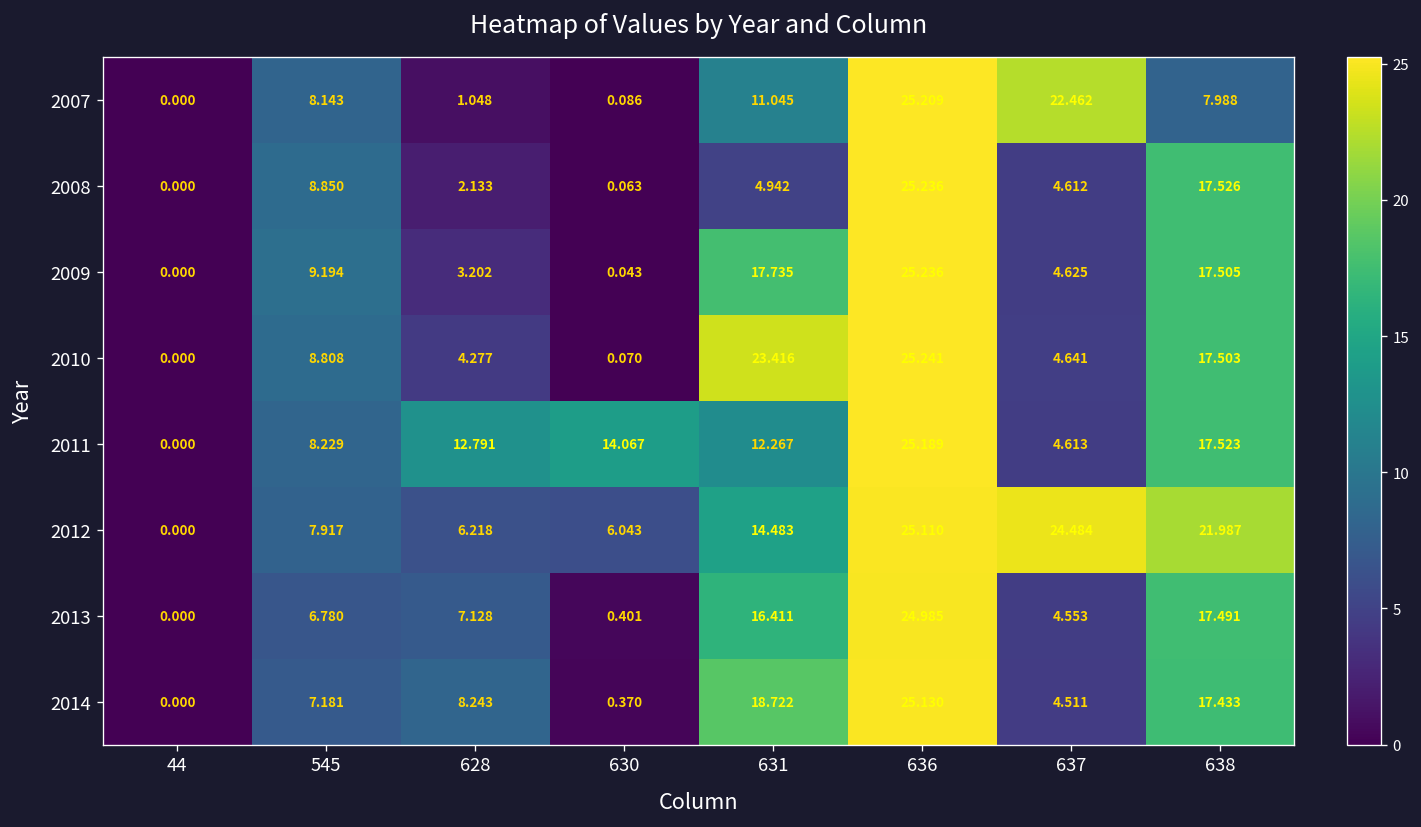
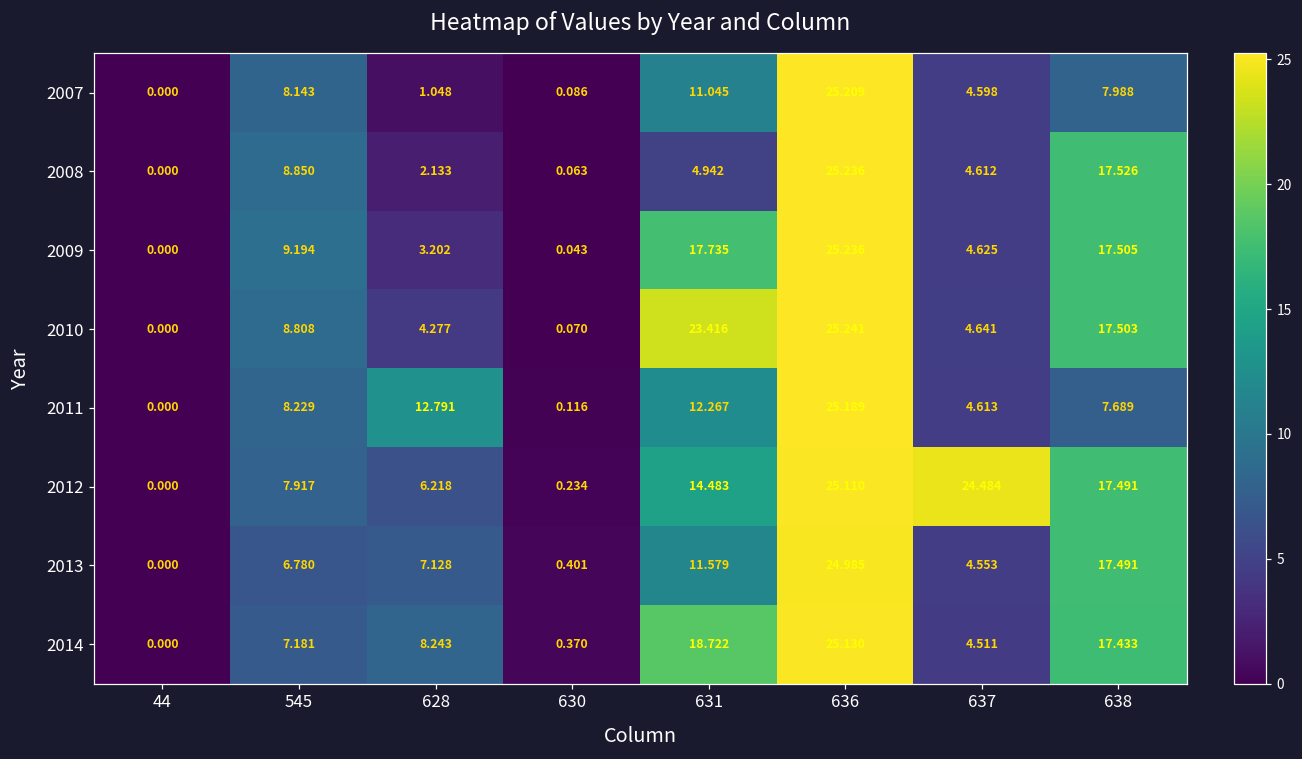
  {
    "2007": {
      "44": 0.000,
      "545": 8.143,
      "628": 1.048,
      "630": 0.086,
      "631": 11.045,
-     "637": 22.462,
+     "637": 4.598,
      "638": 7.988
    },
    "2008": {
      "44": 0.000,
      "545": 8.850,
      "628": 2.133,
      "630": 0.063,
      "631": 4.942,
      "637": 4.612,
      "638": 17.526
    },
    "2009": {
      "44": 0.000,
      "545": 9.194,
      "628": 3.202,
      "630": 0.043,
      "631": 17.735,
      "637": 4.625,
      "638": 17.505
    },
    "2010": {
      "44": 0.000,
      "545": 8.808,
      "628": 4.277,
      "630": 0.070,
      "631": 23.416,
      "637": 4.641,
      "638": 17.503
    },
    "2011": {
      "44": 0.000,
      "545": 8.229,
      "628": 12.791,
-     "630": 14.067,
+     "630": 0.116,
      "631": 12.267,
      "637": 4.613,
-     "638": 17.523
+     "638": 7.689
    },
    "2012": {
      "44": 0.000,
      "545": 7.917,
      "628": 6.218,
-     "630": 6.043,
+     "630": 0.234,
      "631": 14.483,
-     "638": 21.987
+     "638": 17.491
    },
    "2013": {
      "44": 0.000,
      "545": 6.780,
      "628": 7.128,
      "630": 0.401,
-     "631": 16.411,
+     "631": 11.579,
      "637": 4.553,
      "638": 17.491
    },
    "2014": {
      "44": 0.000,
      "545": 7.181,
      "628": 8.243,
      "630": 0.370,
      "631": 18.722,
      "637": 4.511,
      "638": 17.433
    }
  }
